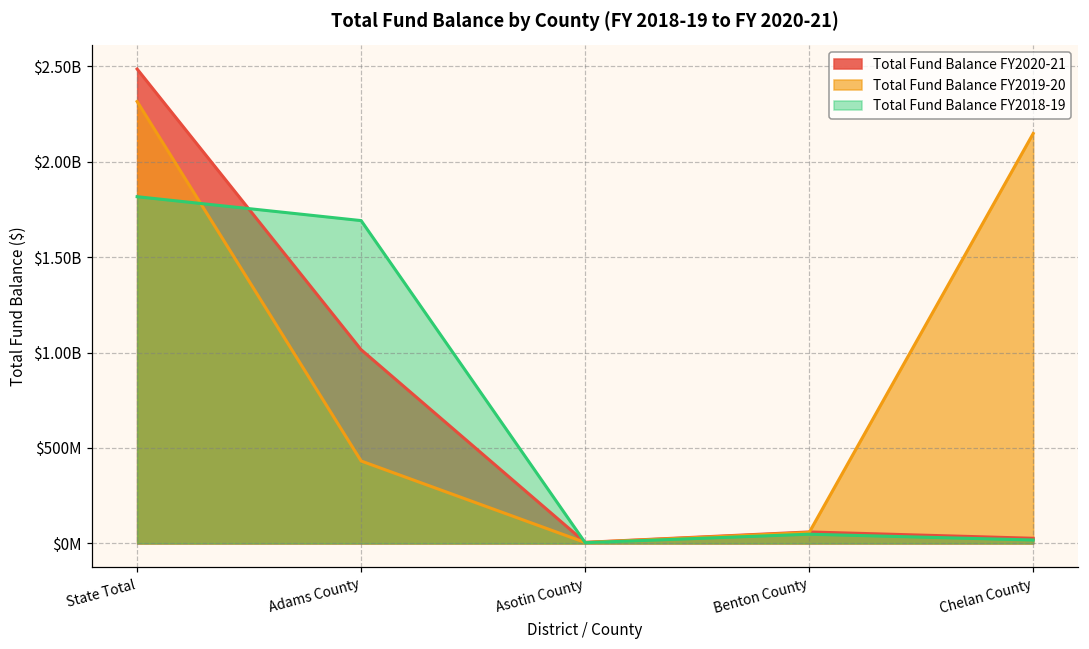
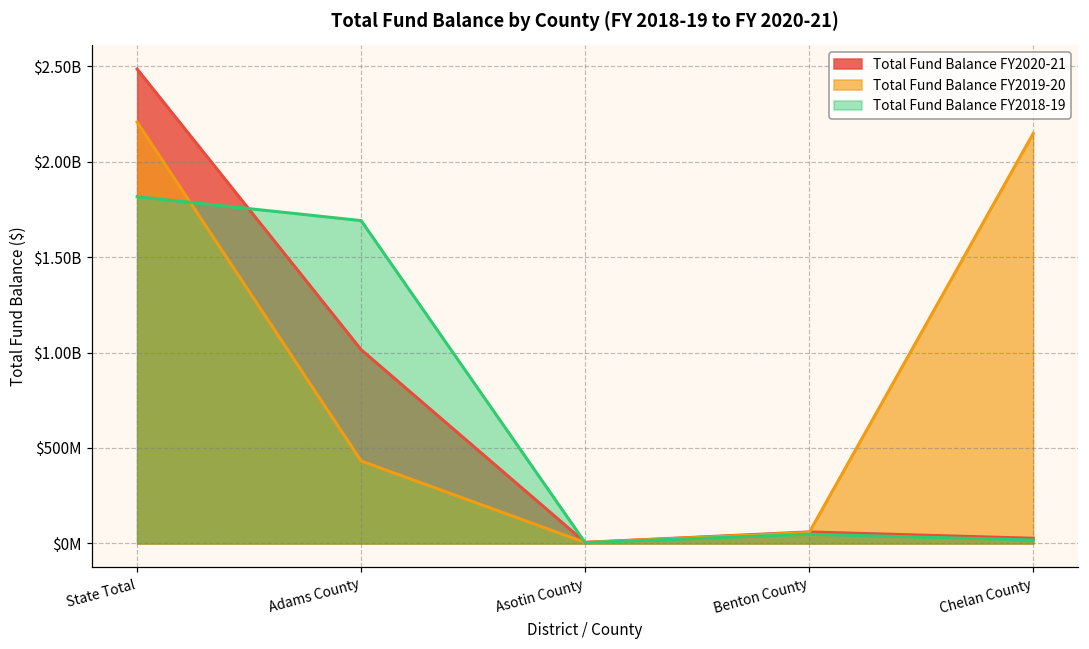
  {
    "Total Fund Balance FY2020-21": {
      "State Total": "$2490000000",
      "Adams County": "$1010000000"
    },
    "Total Fund Balance FY2019-20": {
-     "State Total": "$2320000000",
+     "State Total": "$2210000000",
      "Adams County": "$430000000",
      "Chelan County": "$2150000000"
    },
    "Total Fund Balance FY2018-19": {
      "State Total": "$1820000000",
      "Adams County": "$1690000000"
    }
  }
